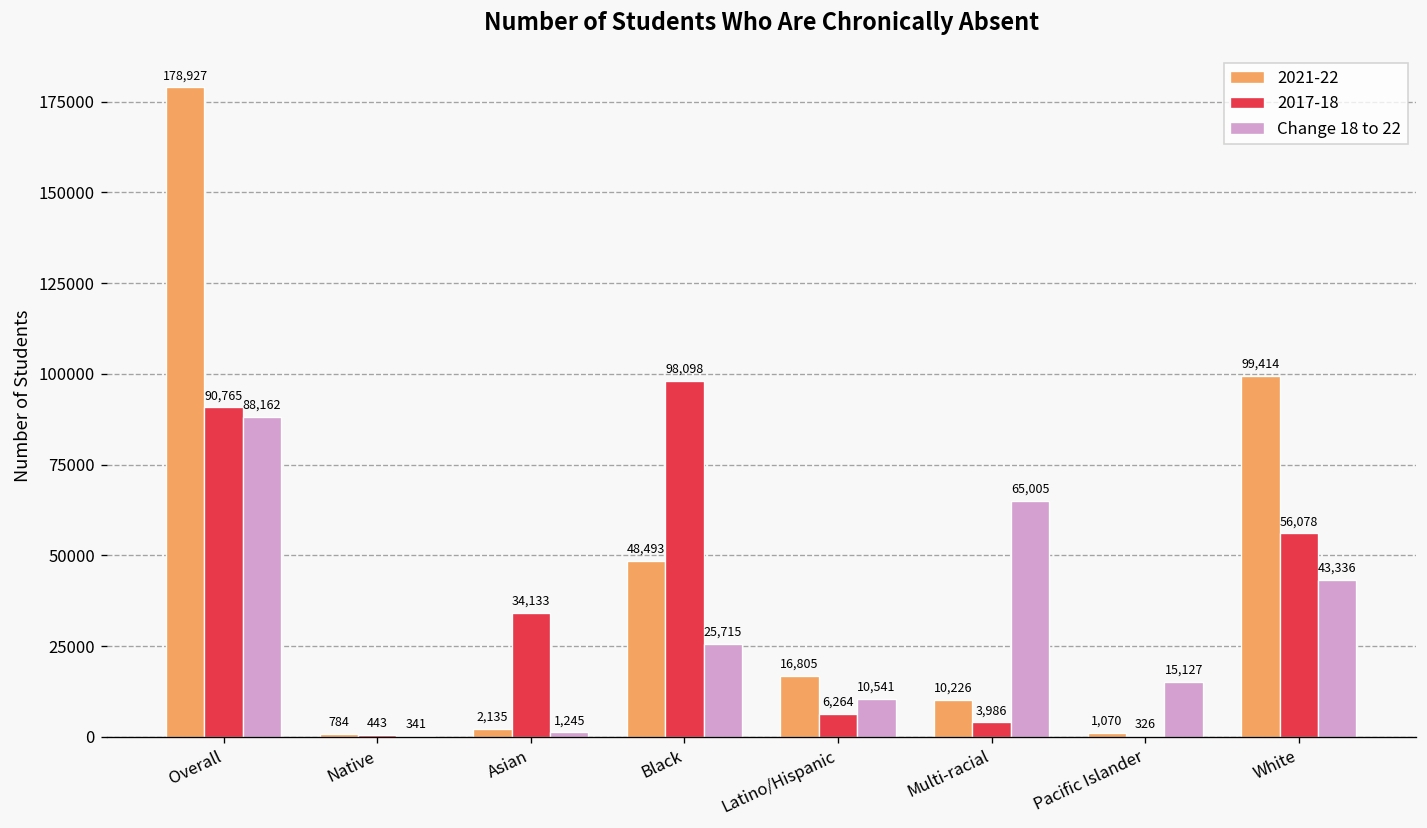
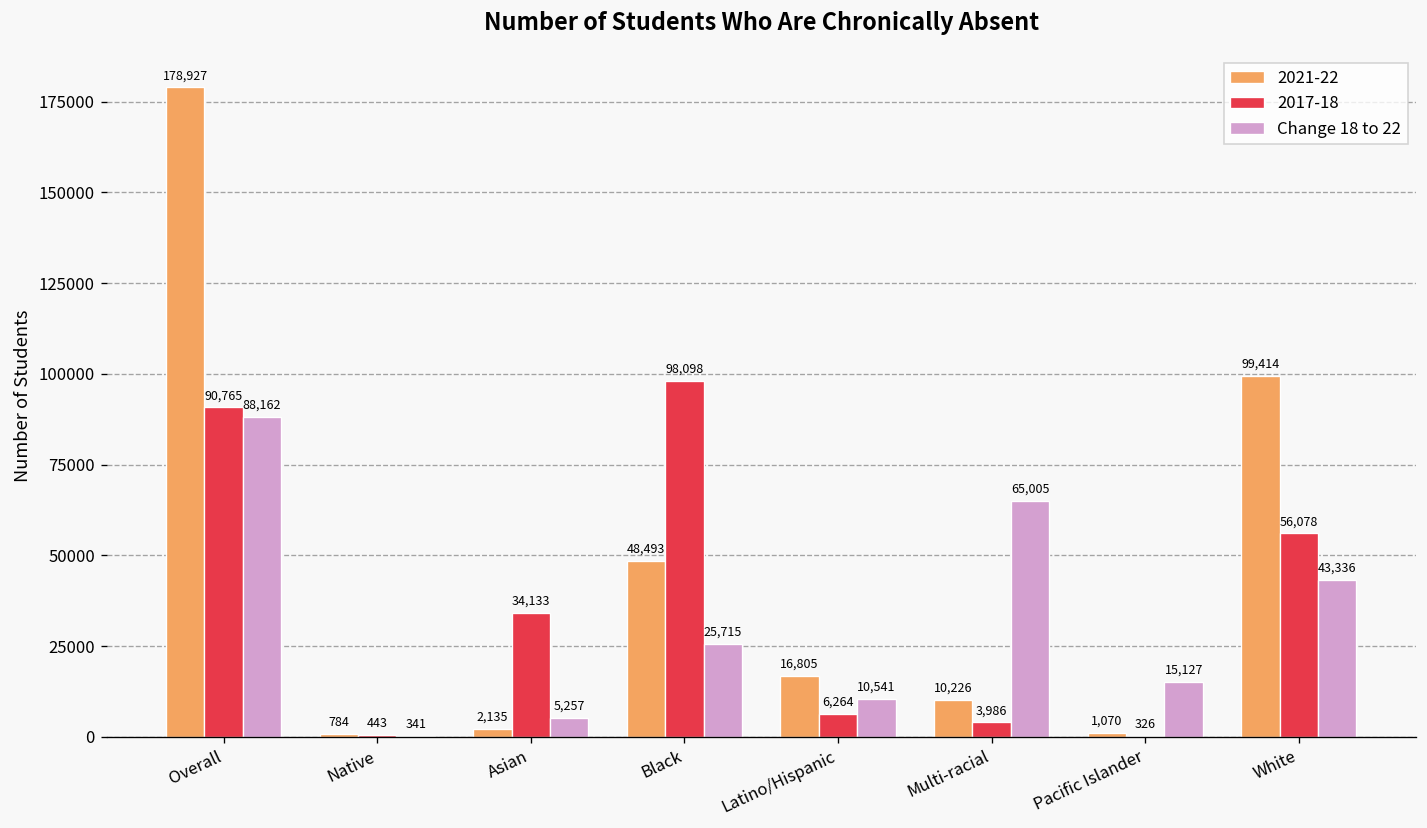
  {
    "2021-22": {
      "Overall": "178,927",
      "Native": "784",
      "Asian": "2,135",
      "Black": "48,493",
      "Latino/Hispanic": "16,805",
      "Multi-racial": "10,226",
      "Pacific Islander": "1,070",
      "White": "99,414"
    },
    "2017-18": {
      "Overall": "90,765",
      "Native": "443",
      "Asian": "34,133",
      "Black": "98,098",
      "Latino/Hispanic": "6,264",
      "Multi-racial": "3,986",
      "Pacific Islander": "326",
      "White": "56,078"
    },
    "Change 18 to 22": {
      "Overall": "88,162",
      "Native": "341",
-     "Asian": "1,245",
+     "Asian": "5,257",
      "Black": "25,715",
      "Latino/Hispanic": "10,541",
      "Multi-racial": "65,005",
      "Pacific Islander": "15,127",
      "White": "43,336"
    }
  }
